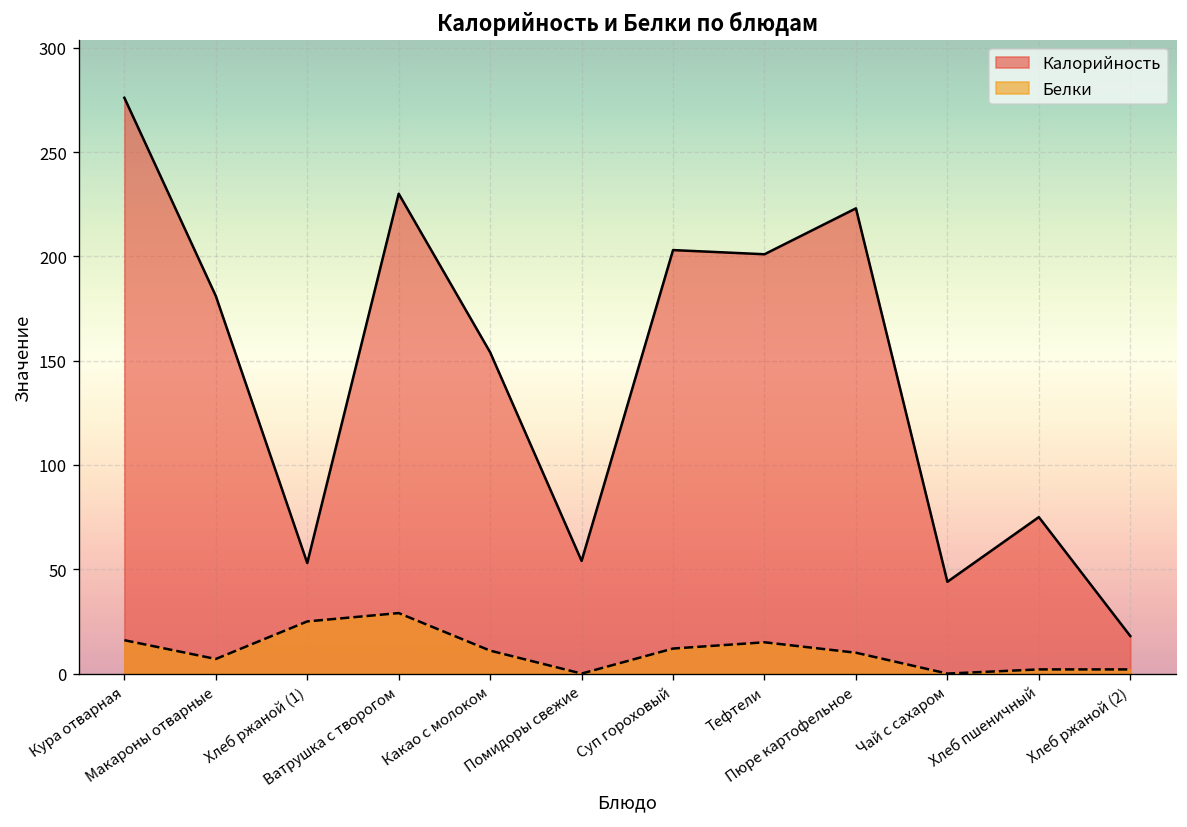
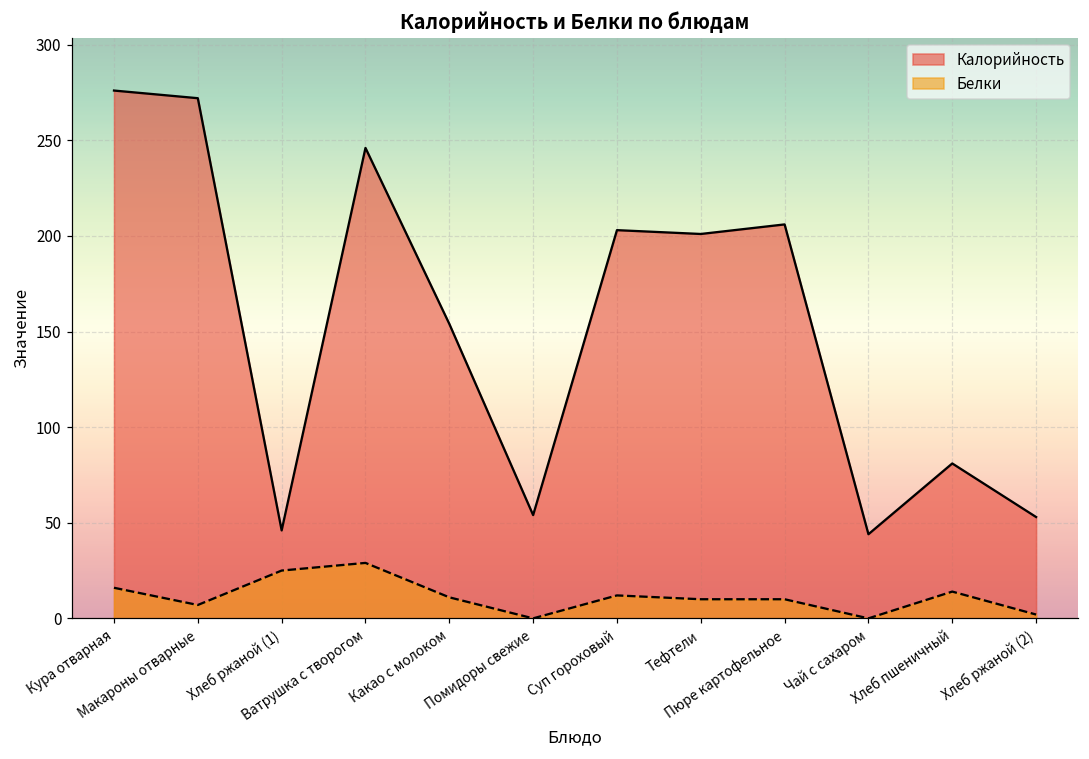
  {
    "Калорийность": {
      "Кура отварная": 276,
-     "Макароны отварные": 181,
-     "Хлеб ржаной (1)": 53,
-     "Ватрушка с творогом": 230,
+     "Макароны отварные": 272,
+     "Хлеб ржаной (1)": 46,
+     "Ватрушка с творогом": 246,
      "Какао с молоком": 154,
      "Помидоры свежие": 54,
      "Суп гороховый": 203,
      "Тефтели": 201,
-     "Пюре картофельное": 223,
+     "Пюре картофельное": 206,
      "Чай с сахаром": 44,
-     "Хлеб пшеничный": 75,
-     "Хлеб ржаной (2)": 18
+     "Хлеб пшеничный": 81,
+     "Хлеб ржаной (2)": 53
    },
    "Белки": {
      "Кура отварная": 16,
      "Макароны отварные": 7,
      "Хлеб ржаной (1)": 25,
      "Ватрушка с творогом": 29,
      "Какао с молоком": 11,
      "Помидоры свежие": 0,
      "Суп гороховый": 12,
-     "Тефтели": 15,
+     "Тефтели": 10,
      "Пюре картофельное": 10,
      "Чай с сахаром": 0,
-     "Хлеб пшеничный": 2,
+     "Хлеб пшеничный": 14,
      "Хлеб ржаной (2)": 2
    }
  }
